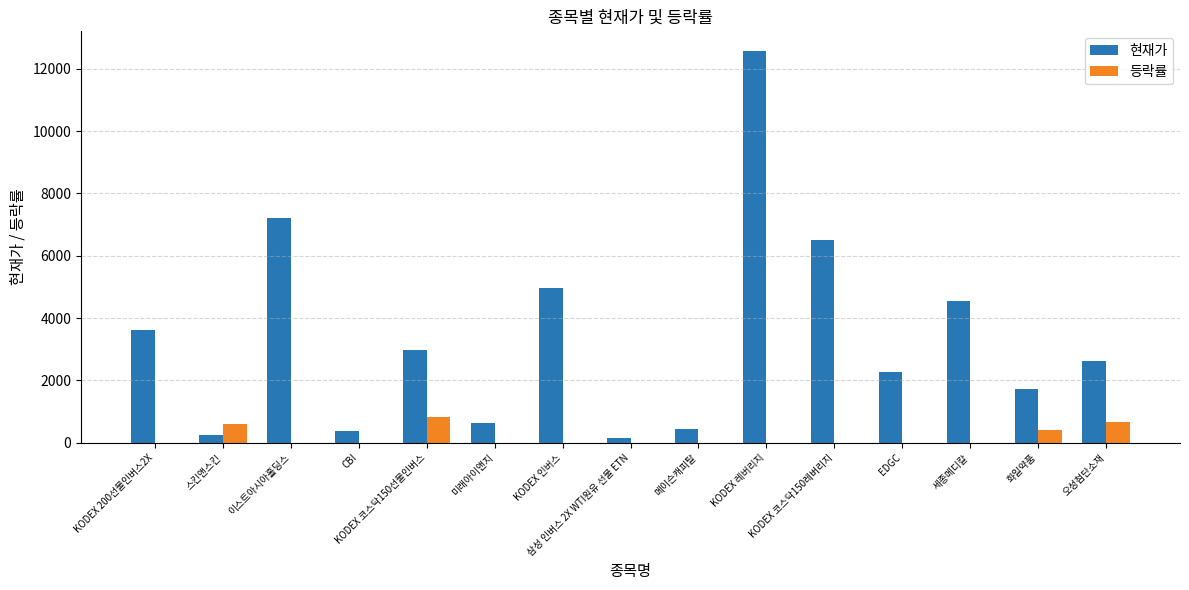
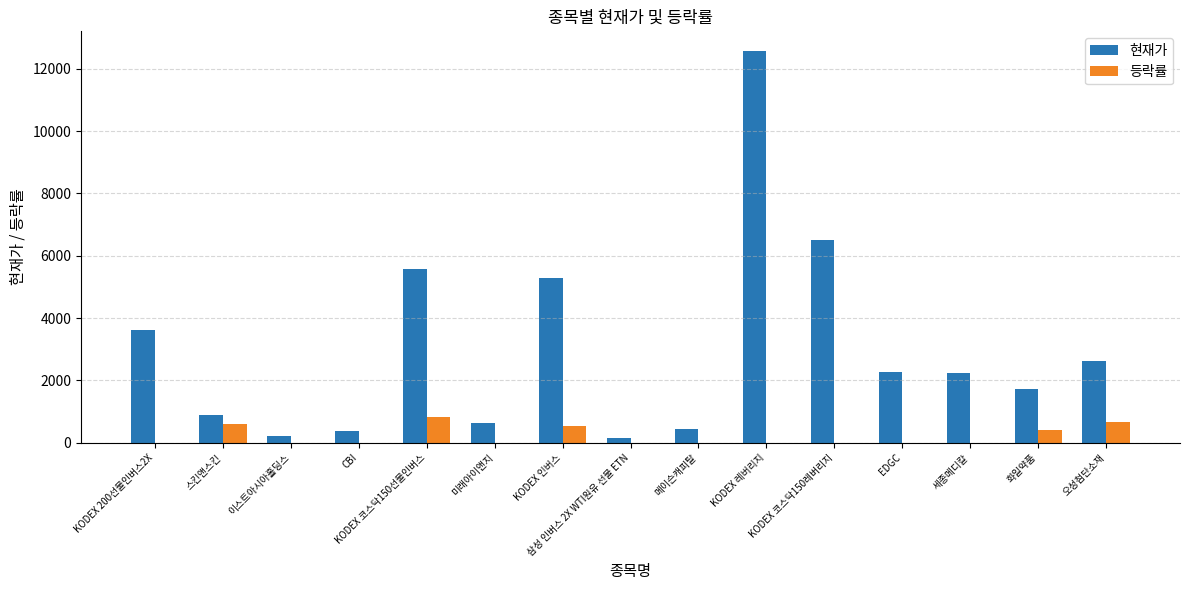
  {
    "현재가": {
      "KODEX 200선물인버스2X": 3600,
-     "스킨앤스킨": 200,
-     "이스트아시아홀딩스": 7200,
+     "스킨앤스킨": 900,
+     "이스트아시아홀딩스": 200,
      "CBI": 400,
-     "KODEX 코스닥150선물인버스": 3000,
+     "KODEX 코스닥150선물인버스": 5600,
      "미래아이앤지": 600,
-     "KODEX 인버스": 5000,
+     "KODEX 인버스": 5300,
      "삼성 인버스 2X WTI원유 선물 ETN": 100,
      "메이슨캐피탈": 400,
      "KODEX 레버리지": 12600,
      "KODEX 코스닥150레버리지": 6500,
      "EDGC": 2300,
-     "세종메디칼": 4500,
+     "세종메디칼": 2200,
      "화일약품": 1700,
      "오성첨단소재": 2600
    },
    "등락률": {
      "스킨앤스킨": 600,
      "KODEX 코스닥150선물인버스": 800,
-     "KODEX 인버스": 0,
+     "KODEX 인버스": 500,
      "화일약품": 400,
      "오성첨단소재": 700
    }
  }
